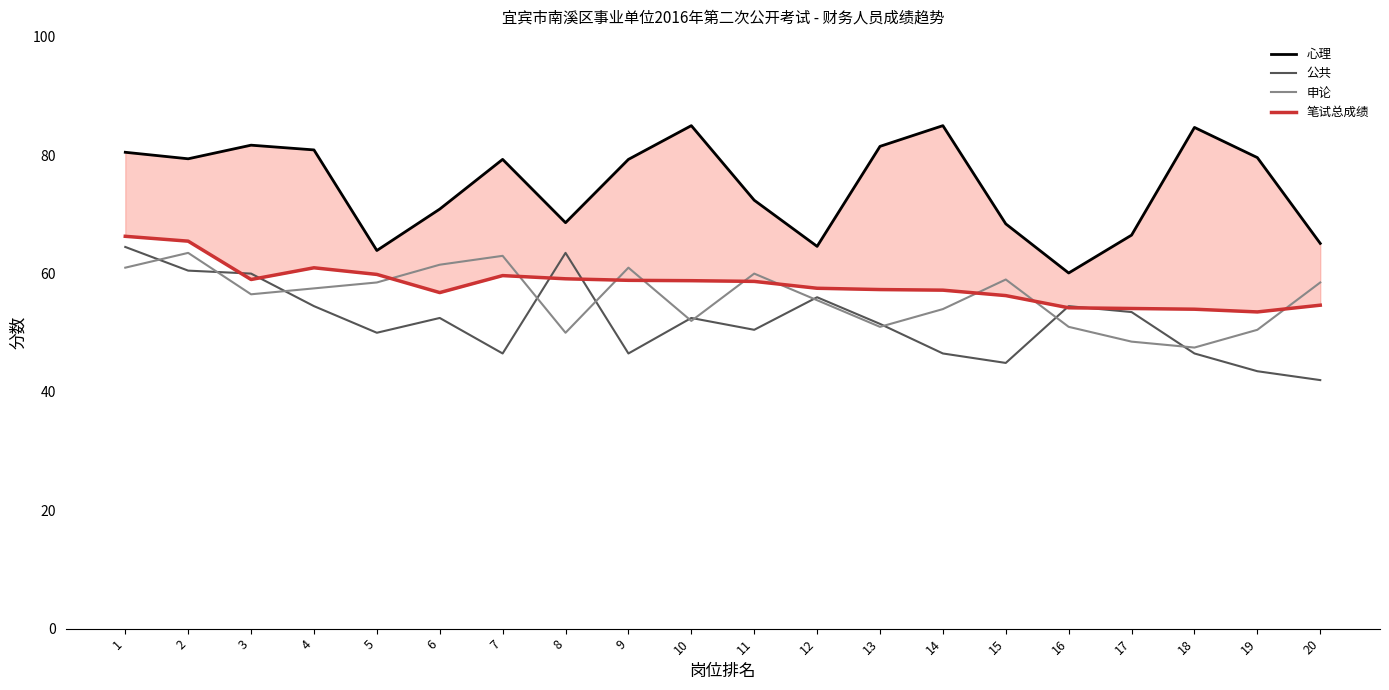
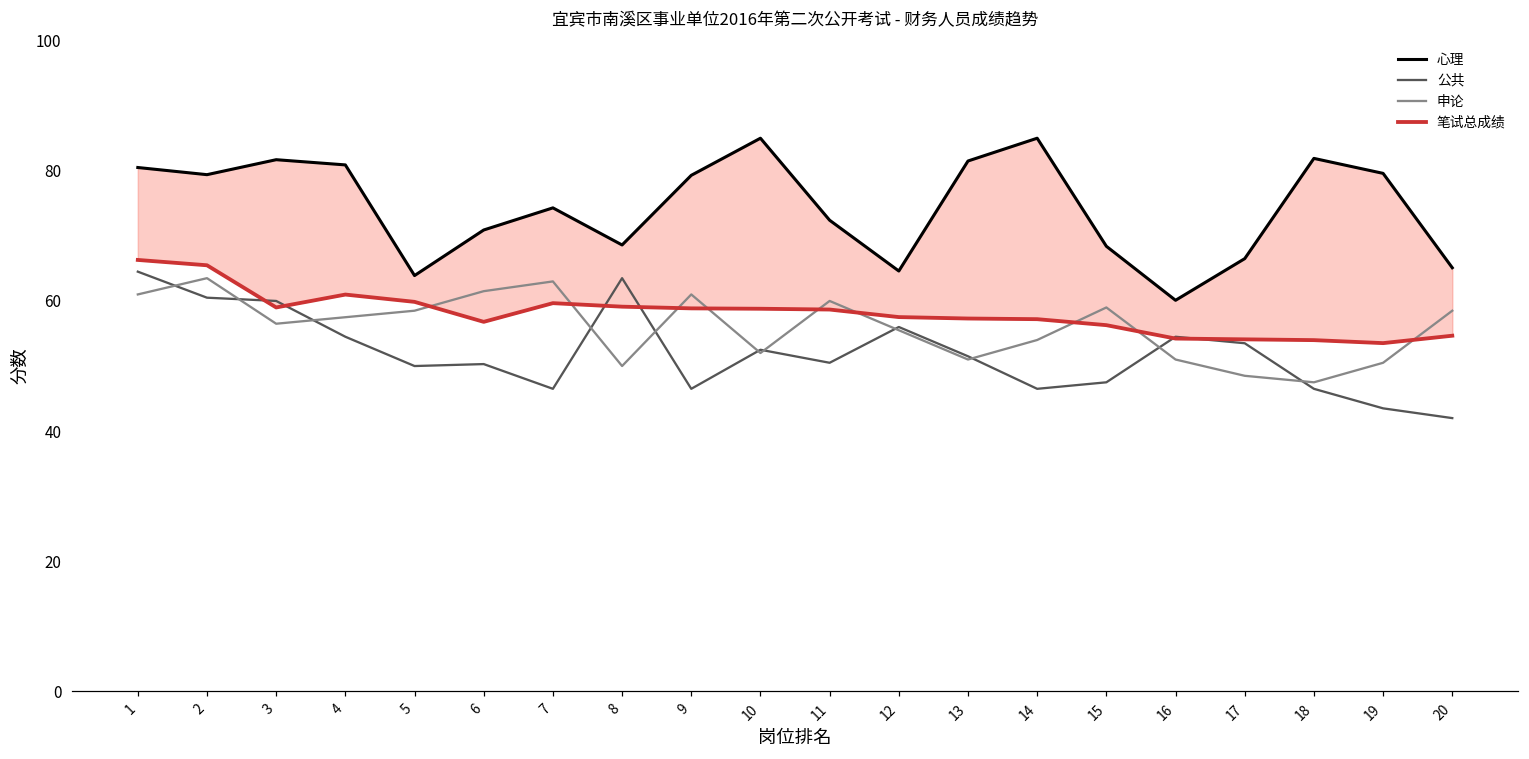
  {
    "心理": {
      "1": 81,
      "2": 79,
      "3": 82,
      "4": 81,
      "5": 64,
      "6": 71,
-     "7": 79,
+     "7": 74,
      "8": 69,
      "9": 79,
      "10": 85,
      "11": 72,
      "12": 65,
      "13": 82,
      "14": 85,
      "15": 68,
      "16": 60,
      "17": 67,
-     "18": 85,
+     "18": 82,
      "19": 80,
      "20": 65
    },
    "公共": {
      "1": 65,
      "2": 61,
      "3": 60,
      "4": 55,
      "5": 50,
-     "6": 53,
+     "6": 50,
      "7": 47,
      "8": 64,
      "9": 47,
      "10": 53,
      "11": 51,
      "12": 56,
      "13": 52,
      "14": 47,
-     "15": 45,
+     "15": 48,
      "17": 54,
      "18": 47,
      "19": 44,
      "20": 42
    },
    "申论": {
      "1": 61,
      "2": 64,
      "3": 57,
      "4": 58,
      "5": 59,
      "6": 62,
      "7": 63,
      "8": 50,
      "9": 61,
      "10": 52,
      "11": 60,
      "12": 56,
      "13": 51,
      "14": 54,
      "15": 59,
      "16": 51,
      "17": 49,
      "18": 48,
      "19": 51,
      "20": 59
    },
    "笔试总成绩": {
      "1": 66,
      "2": 65,
      "3": 59,
      "4": 61,
      "5": 60,
      "6": 57,
      "7": 60,
      "8": 59,
      "9": 59,
      "10": 59,
      "11": 59,
      "12": 58,
      "13": 57,
      "14": 57,
      "15": 56,
      "17": 54,
      "18": 54,
      "19": 54,
      "20": 55
    }
  }
